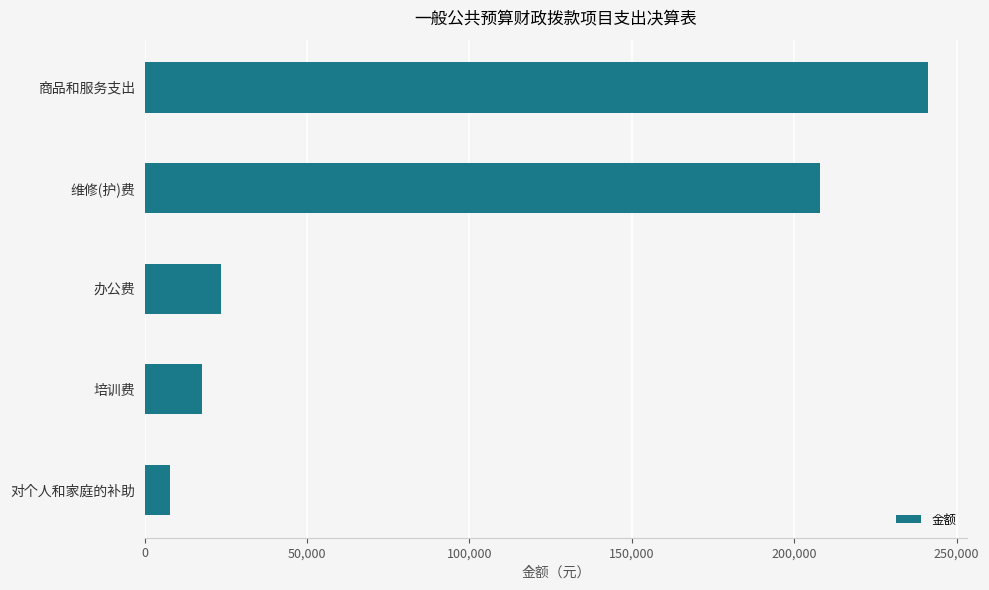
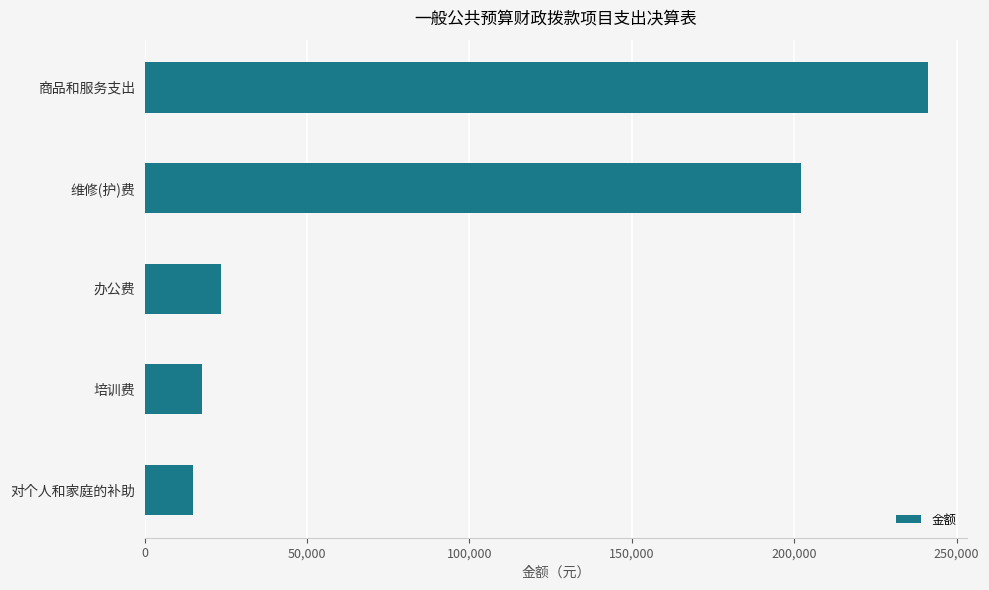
  {
    "商品和服务支出": "241,000",
-   "维修(护)费": "208,000",
+   "维修(护)费": "202,000",
    "办公费": "23,000",
    "培训费": "18,000",
-   "对个人和家庭的补助": "8,000"
+   "对个人和家庭的补助": "15,000"
  }
